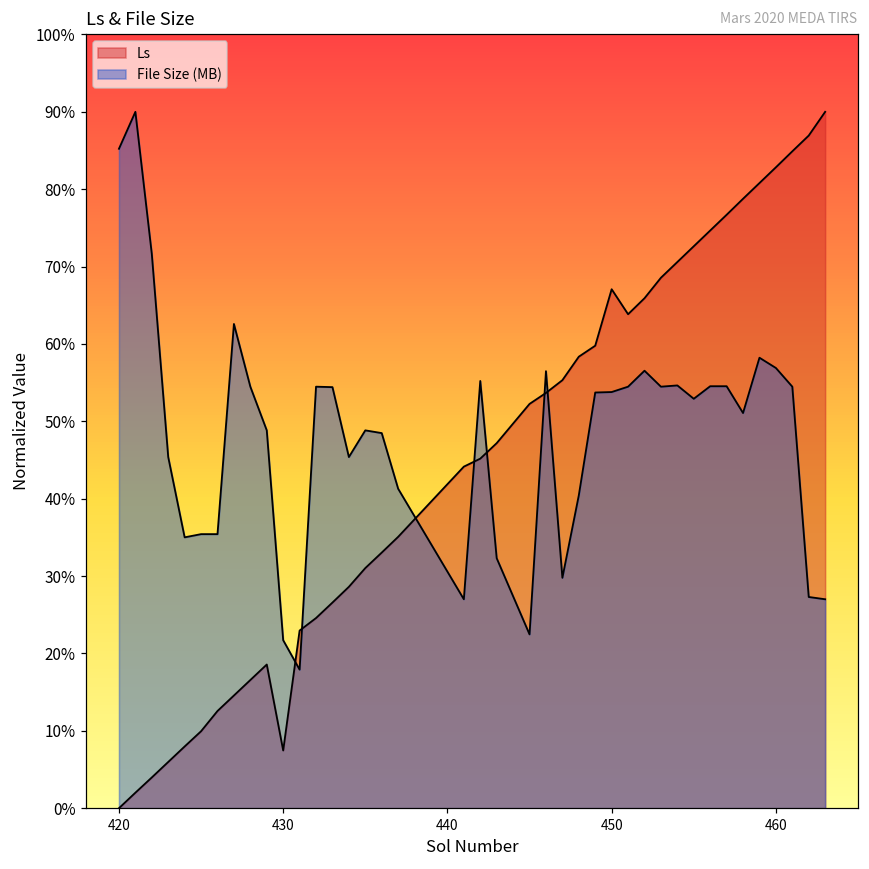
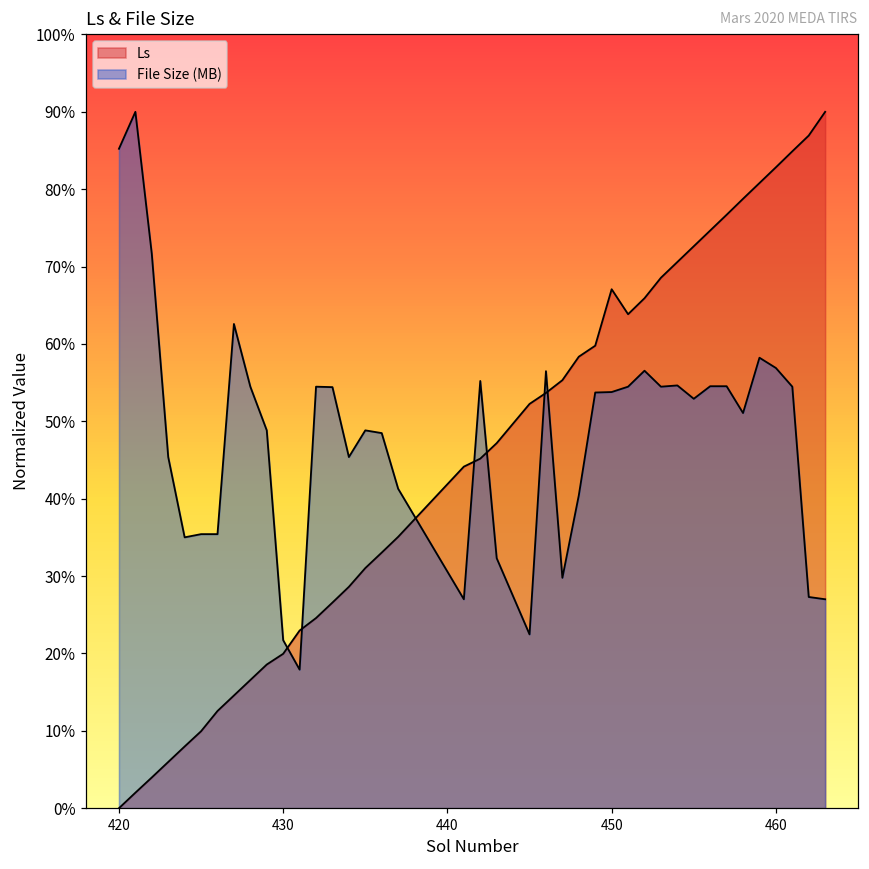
  {
    "Ls": {
      "420": "0%",
-     "430": "7%",
+     "430": "20%",
      "450": "67%",
      "460": "83%"
    },
    "File Size (MB)": {
      "420": "85%",
      "430": "22%",
      "450": "54%",
      "460": "57%"
    }
  }
